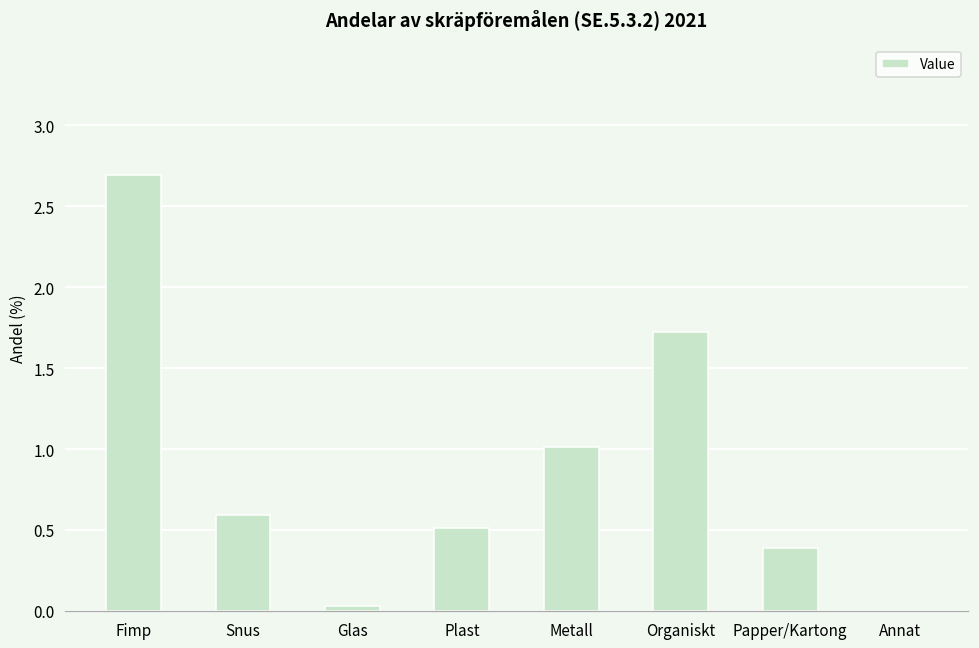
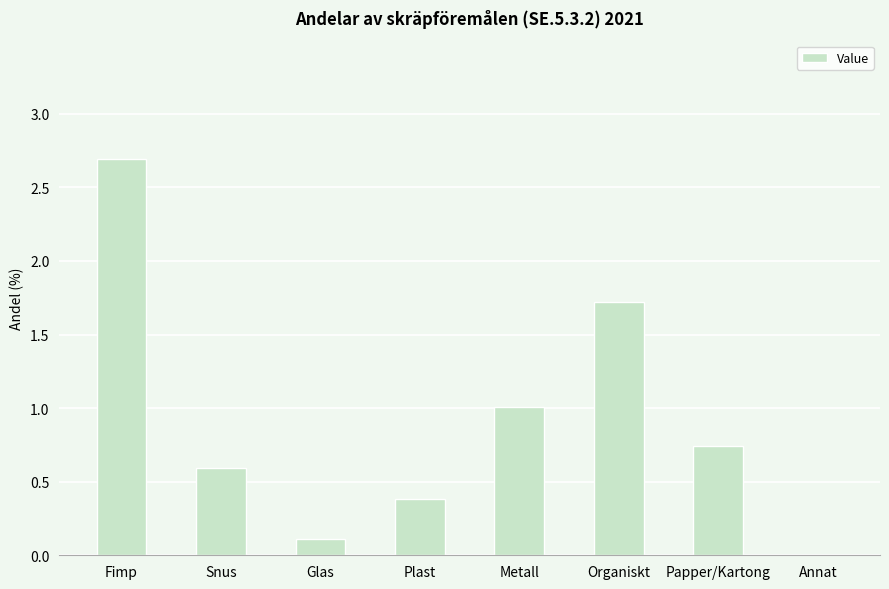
  {
    "Fimp": 2.69,
    "Snus": 0.59,
-   "Glas": 0.03,
-   "Plast": 0.51,
+   "Glas": 0.11,
+   "Plast": 0.38,
    "Metall": 1.01,
    "Organiskt": 1.72,
-   "Papper/Kartong": 0.39,
+   "Papper/Kartong": 0.74,
    "Annat": 0.00
  }
